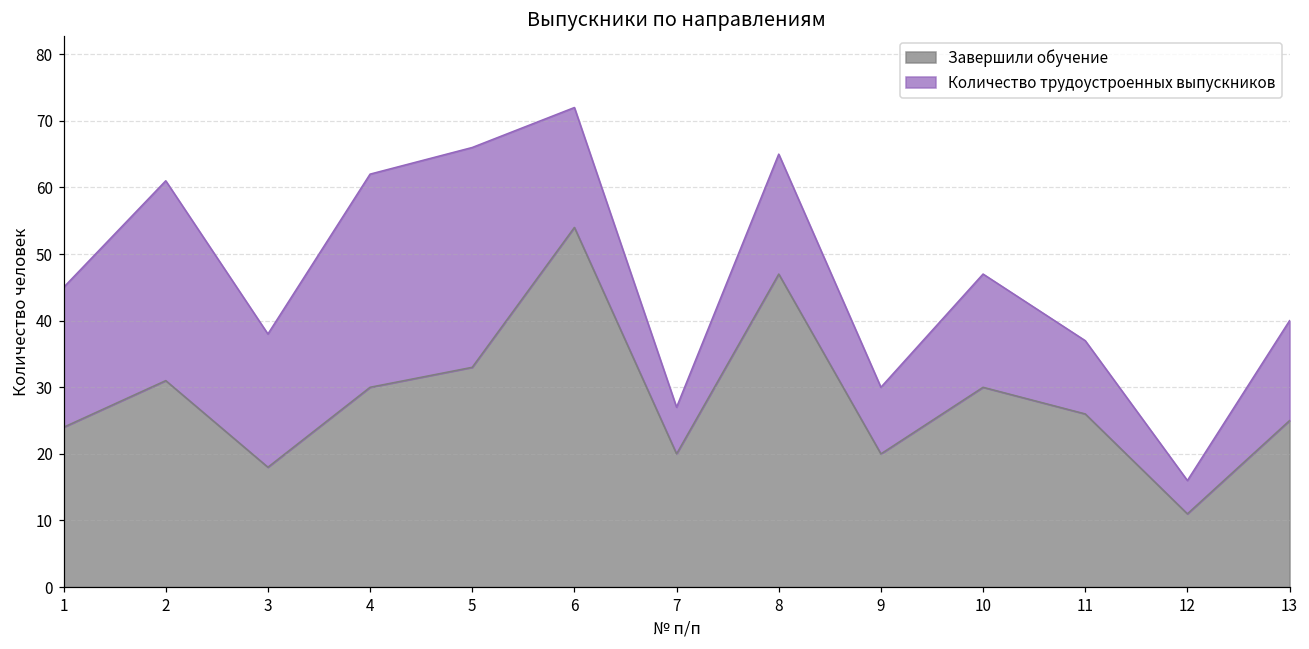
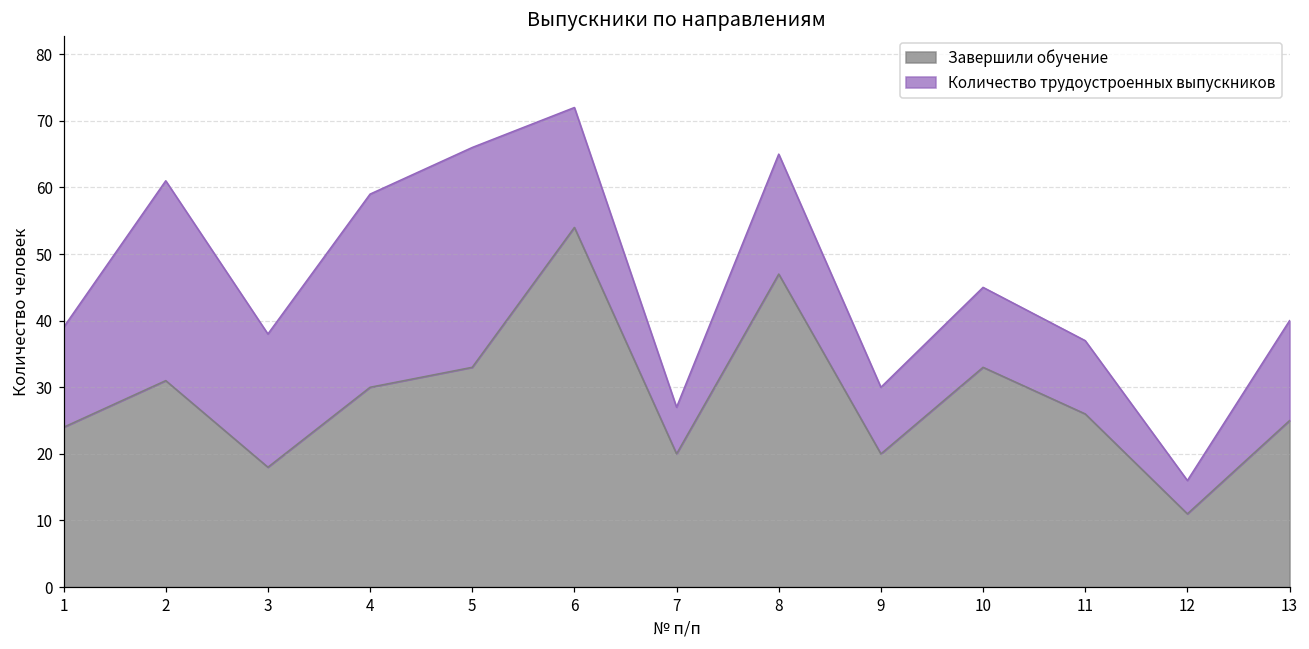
  {
    "Завершили обучение": {
      "1": 24,
      "2": 31,
      "3": 18,
      "4": 30,
      "5": 33,
      "6": 54,
      "7": 20,
      "8": 47,
      "9": 20,
-     "10": 30,
+     "10": 33,
      "11": 26,
      "12": 11,
      "13": 25
    },
    "Количество трудоустроенных выпускников": {
-     "1": 21,
+     "1": 15,
      "2": 30,
      "3": 20,
-     "4": 32,
+     "4": 29,
      "5": 33,
      "6": 18,
      "7": 7,
      "8": 18,
      "9": 10,
-     "10": 17,
+     "10": 12,
      "11": 11,
      "12": 5,
      "13": 15
    }
  }
